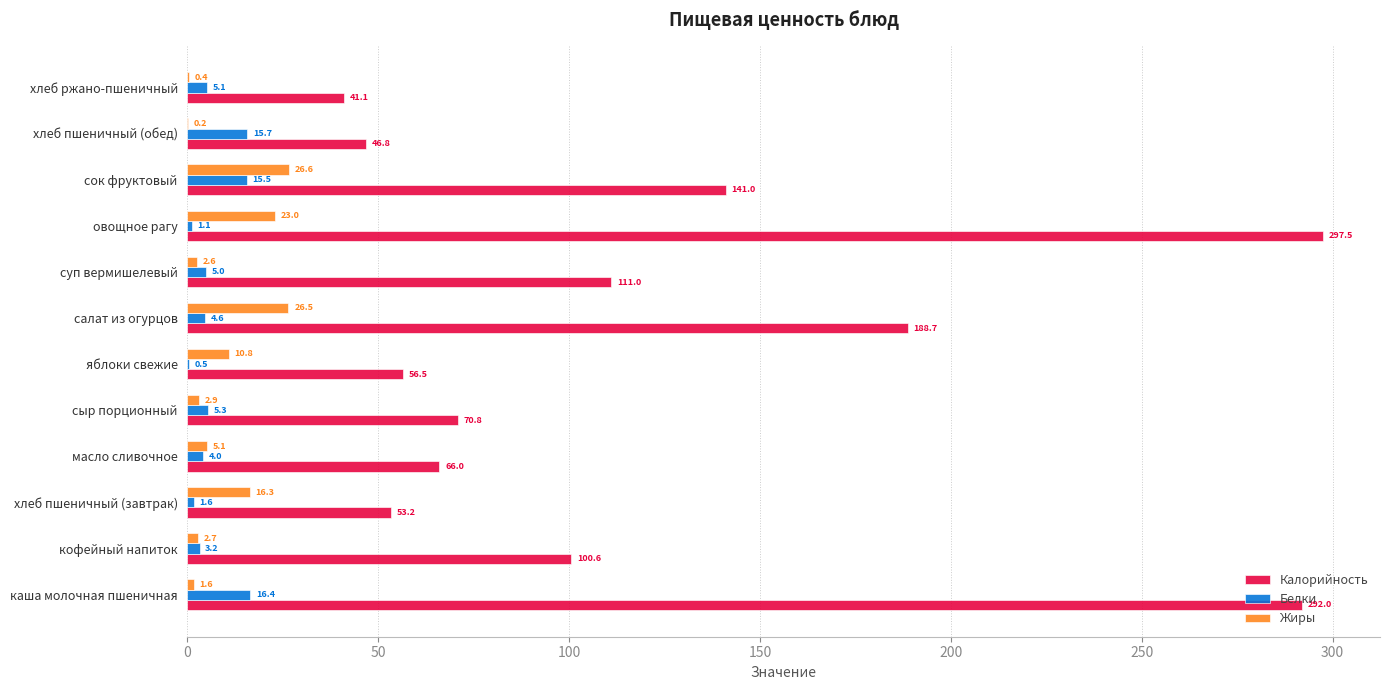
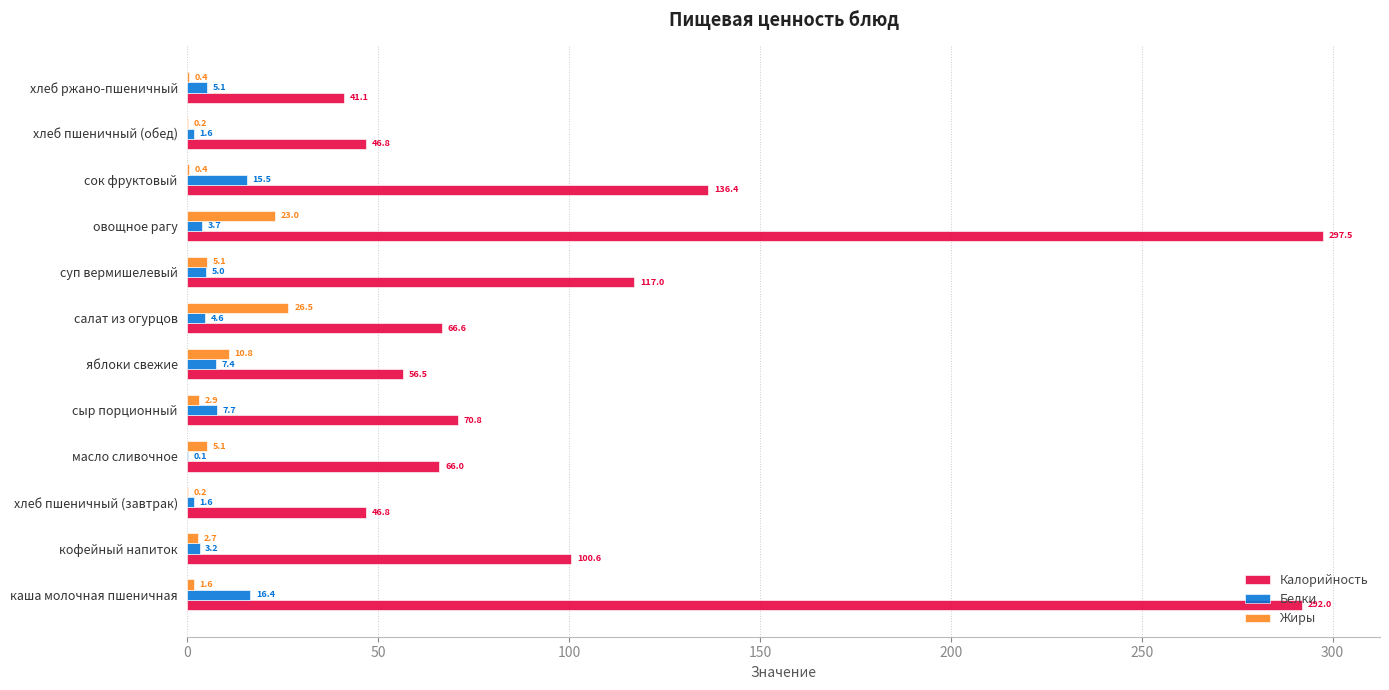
  {
    "Калорийность": {
      "хлеб ржано-пшеничный": 41.1,
      "хлеб пшеничный (обед)": 46.8,
-     "сок фруктовый": 141.0,
+     "сок фруктовый": 136.4,
      "овощное рагу": 297.5,
-     "суп вермишелевый": 111.0,
-     "салат из огурцов": 188.7,
+     "суп вермишелевый": 117.0,
+     "салат из огурцов": 66.6,
      "яблоки свежие": 56.5,
      "сыр порционный": 70.8,
      "масло сливочное": 66.0,
-     "хлеб пшеничный (завтрак)": 53.2,
+     "хлеб пшеничный (завтрак)": 46.8,
      "кофейный напиток": 100.6,
      "каша молочная пшеничная": 292.0
    },
    "Белки": {
      "хлеб ржано-пшеничный": 5.1,
-     "хлеб пшеничный (обед)": 15.7,
+     "хлеб пшеничный (обед)": 1.6,
      "сок фруктовый": 15.5,
-     "овощное рагу": 1.1,
+     "овощное рагу": 3.7,
      "суп вермишелевый": 5.0,
      "салат из огурцов": 4.6,
-     "яблоки свежие": 0.5,
-     "сыр порционный": 5.3,
-     "масло сливочное": 4.0,
+     "яблоки свежие": 7.4,
+     "сыр порционный": 7.7,
+     "масло сливочное": 0.1,
      "хлеб пшеничный (завтрак)": 1.6,
      "кофейный напиток": 3.2,
      "каша молочная пшеничная": 16.4
    },
    "Жиры": {
      "хлеб ржано-пшеничный": 0.4,
      "хлеб пшеничный (обед)": 0.2,
-     "сок фруктовый": 26.6,
+     "сок фруктовый": 0.4,
      "овощное рагу": 23.0,
-     "суп вермишелевый": 2.6,
+     "суп вермишелевый": 5.1,
      "салат из огурцов": 26.5,
      "яблоки свежие": 10.8,
      "сыр порционный": 2.9,
      "масло сливочное": 5.1,
-     "хлеб пшеничный (завтрак)": 16.3,
+     "хлеб пшеничный (завтрак)": 0.2,
      "кофейный напиток": 2.7,
      "каша молочная пшеничная": 1.6
    }
  }
